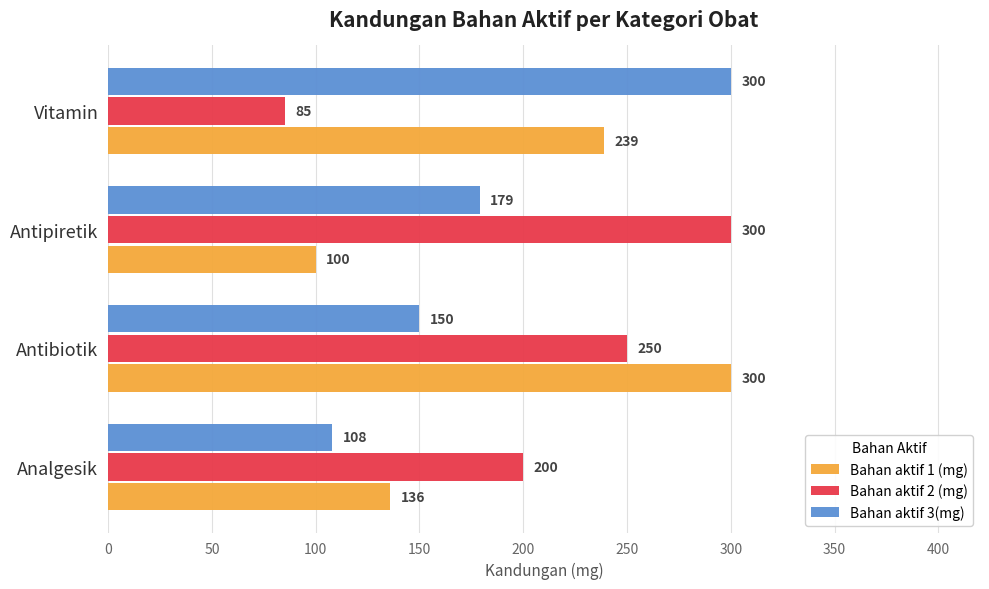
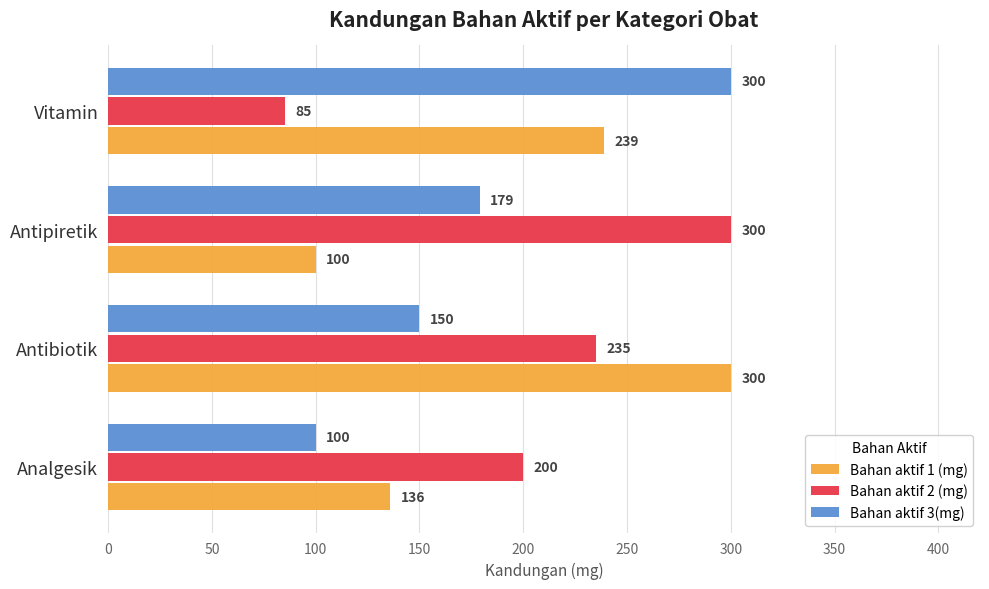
  {
    "Bahan aktif 1 (mg)": {
      "Vitamin": 239,
      "Antipiretik": 100,
      "Antibiotik": 300,
      "Analgesik": 136
    },
    "Bahan aktif 2 (mg)": {
      "Vitamin": 85,
      "Antipiretik": 300,
-     "Antibiotik": 250,
+     "Antibiotik": 235,
      "Analgesik": 200
    },
    "Bahan aktif 3(mg)": {
      "Vitamin": 300,
      "Antipiretik": 179,
      "Antibiotik": 150,
-     "Analgesik": 108
+     "Analgesik": 100
    }
  }
